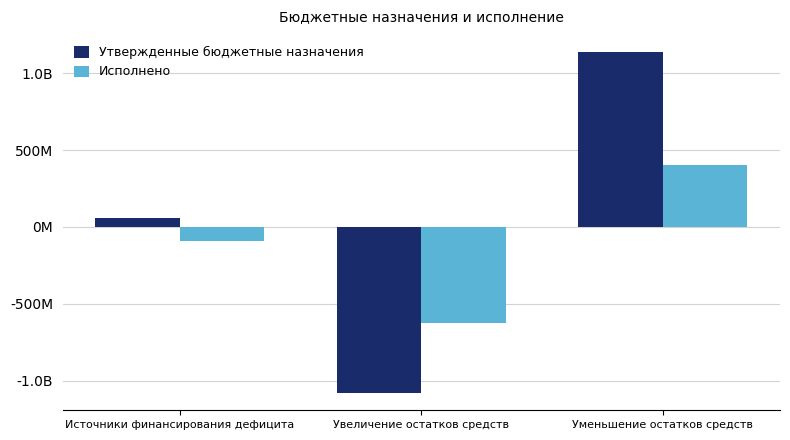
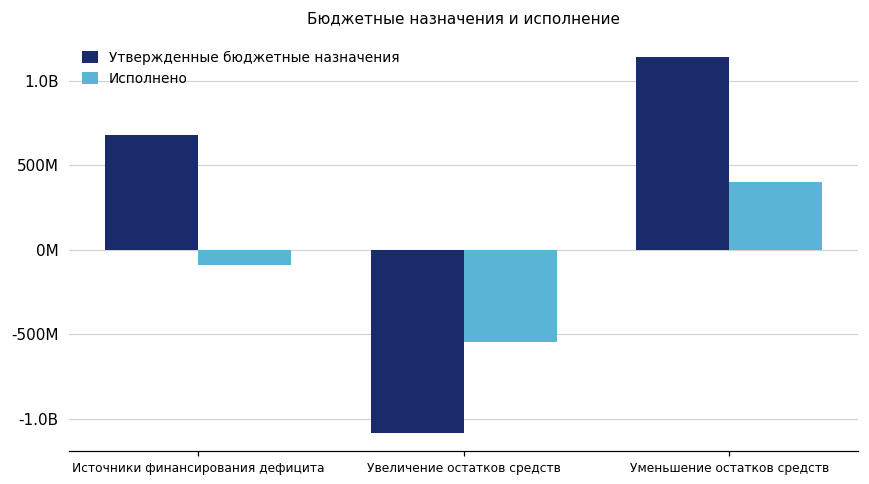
  {
    "Утвержденные бюджетные назначения": {
-     "Источники финансирования дефицита": 60000000,
+     "Источники финансирования дефицита": 670000000,
      "Увеличение остатков средств": -1080000000,
      "Уменьшение остатков средств": 1140000000
    },
    "Исполнено": {
      "Источники финансирования дефицита": -90000000,
-     "Увеличение остатков средств": -630000000,
+     "Увеличение остатков средств": -550000000,
      "Уменьшение остатков средств": 400000000
    }
  }
